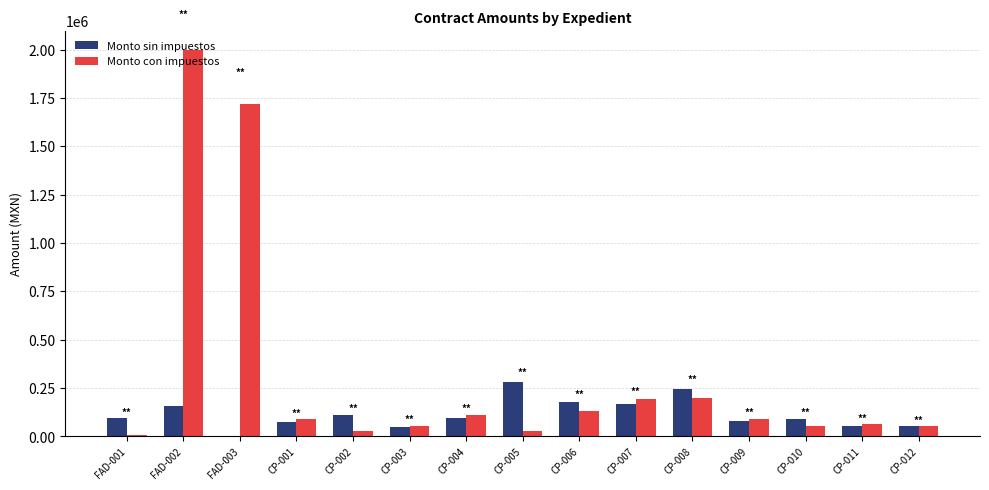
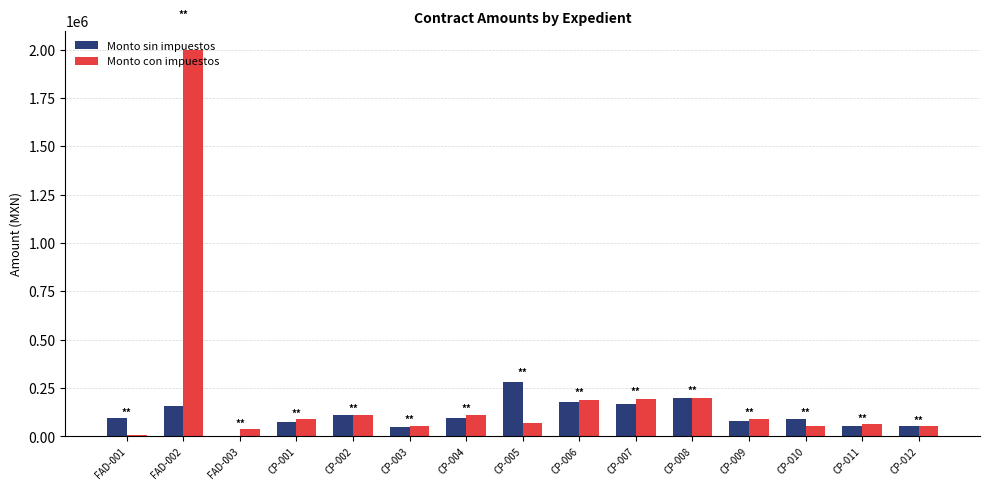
  {
    "Monto sin impuestos": {
      "FAD-001": 90000,
      "FAD-002": 160000,
      "CP-001": 80000,
      "CP-002": 110000,
      "CP-003": 50000,
      "CP-004": 100000,
      "CP-005": 280000,
      "CP-006": 180000,
      "CP-007": 170000,
-     "CP-008": 250000,
+     "CP-008": 200000,
      "CP-009": 80000,
      "CP-010": 90000,
      "CP-011": 50000,
      "CP-012": 60000
    },
    "Monto con impuestos": {
      "FAD-002": 2000000,
-     "FAD-003": 1720000,
+     "FAD-003": 40000,
      "CP-001": 90000,
-     "CP-002": 30000,
+     "CP-002": 110000,
      "CP-003": 60000,
      "CP-004": 110000,
-     "CP-005": 30000,
-     "CP-006": 130000,
+     "CP-005": 70000,
+     "CP-006": 190000,
      "CP-007": 190000,
      "CP-008": 200000,
      "CP-009": 90000,
      "CP-010": 60000,
      "CP-011": 60000,
      "CP-012": 60000
    }
  }
